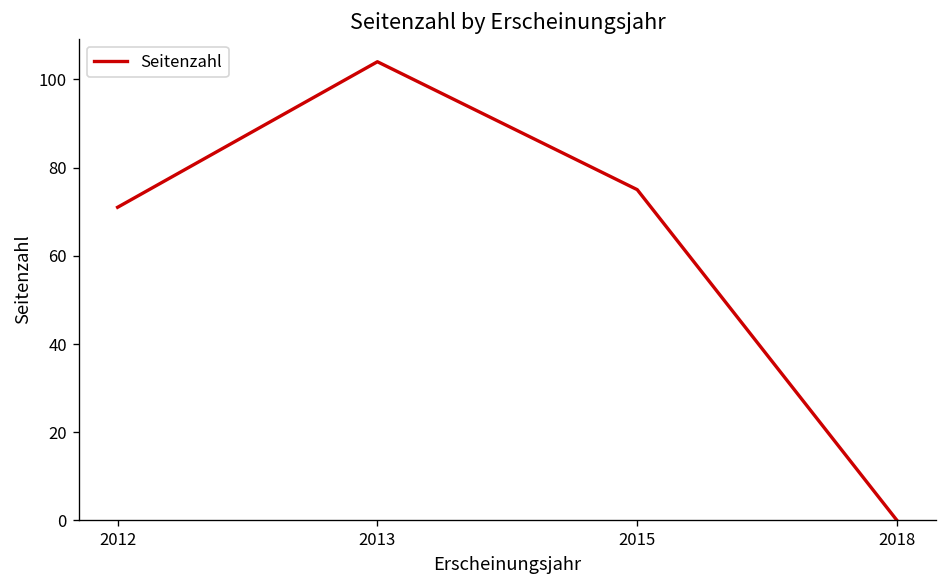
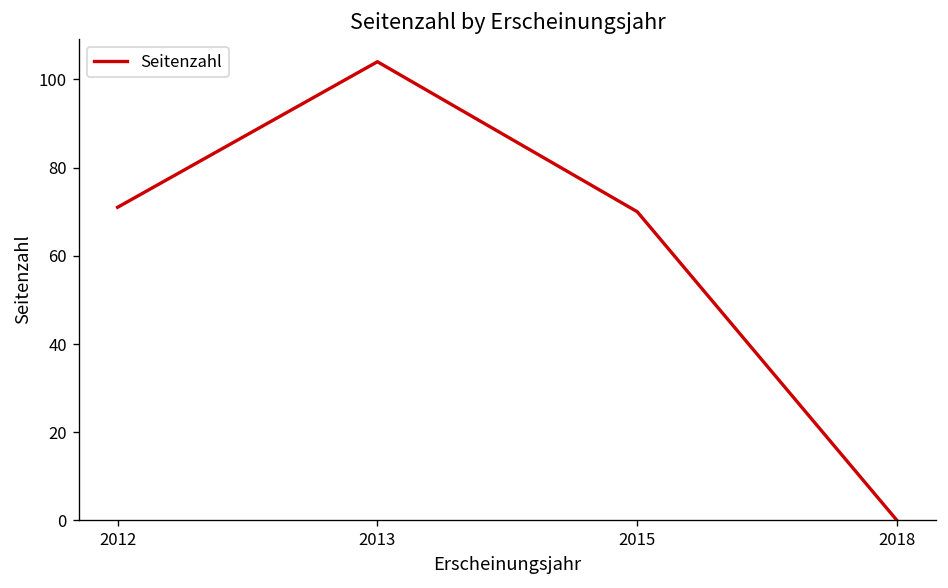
  {
    "2012": 71,
    "2013": 104,
-   "2015": 75,
+   "2015": 70,
    "2018": 0
  }
